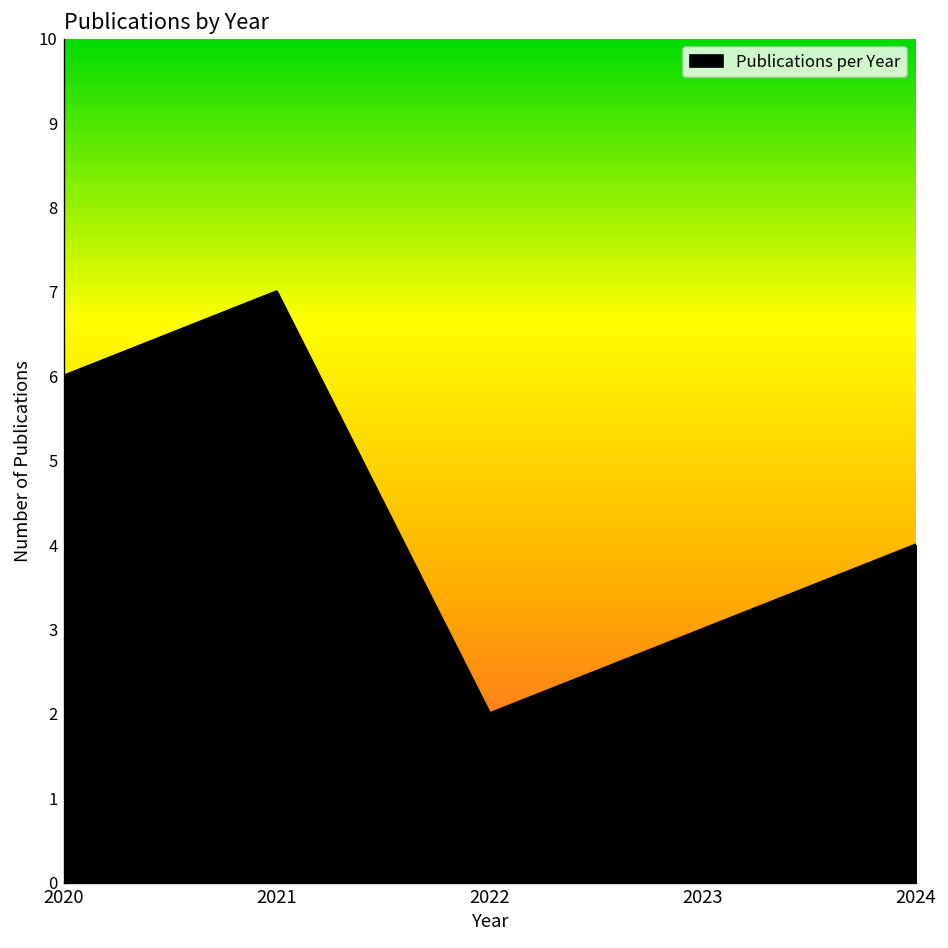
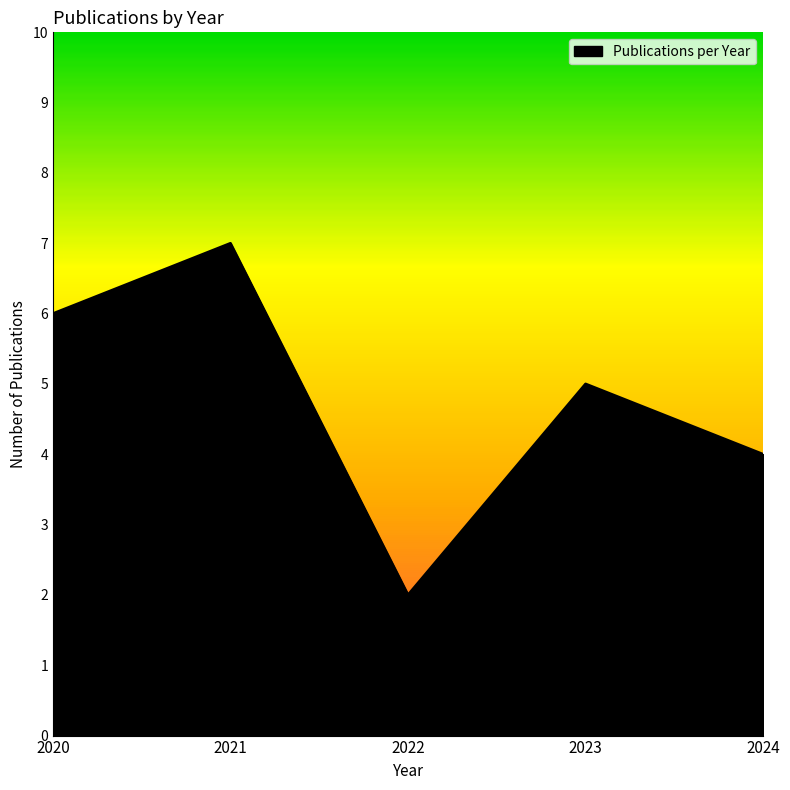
  {
    "2020": 6,
    "2021": 7,
    "2022": 2,
-   "2023": 3,
+   "2023": 5,
    "2024": 4
  }
